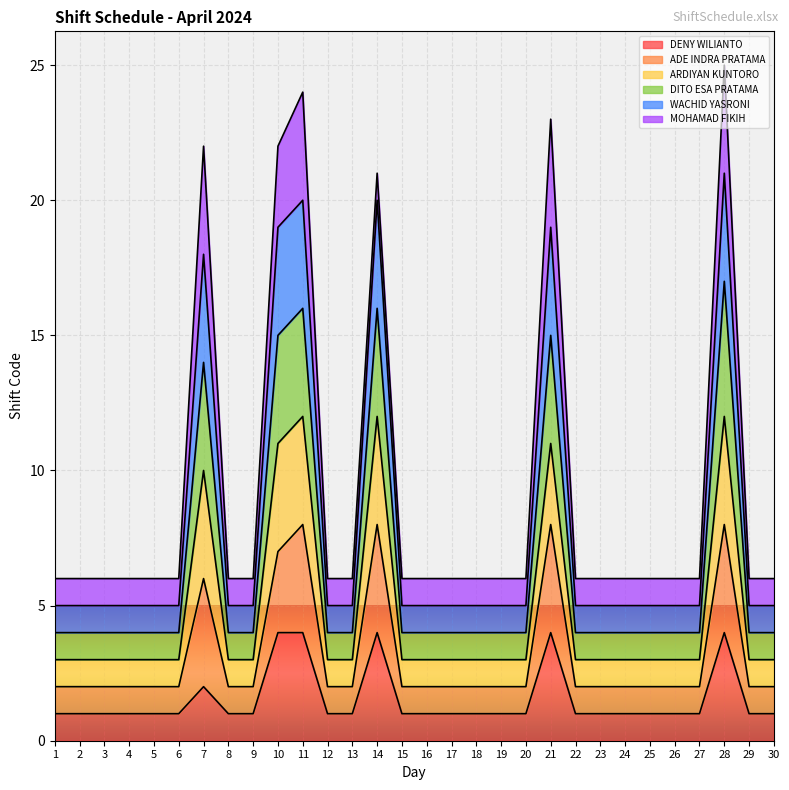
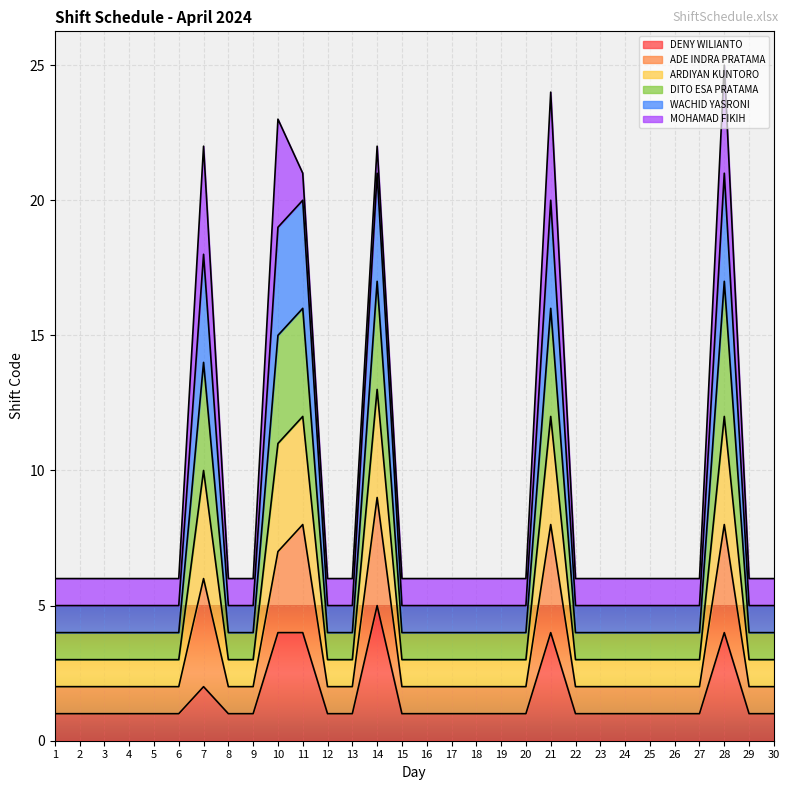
  {
    "DENY WILIANTO": {
      "1": 1,
      "2": 1,
      "3": 1,
      "4": 1,
      "5": 1,
      "6": 1,
      "7": 2,
      "8": 1,
      "9": 1,
      "10": 4,
      "11": 4,
      "12": 1,
      "13": 1,
-     "14": 4,
+     "14": 5,
      "15": 1,
      "16": 1,
      "17": 1,
      "18": 1,
      "19": 1,
      "20": 1,
      "21": 4,
      "22": 1,
      "23": 1,
      "24": 1,
      "25": 1,
      "26": 1,
      "27": 1,
      "28": 4,
      "29": 1,
      "30": 1
    },
    "ADE INDRA PRATAMA": {
      "1": 1,
      "2": 1,
      "3": 1,
      "4": 1,
      "5": 1,
      "6": 1,
      "7": 4,
      "8": 1,
      "9": 1,
      "10": 3,
      "11": 4,
      "12": 1,
      "13": 1,
      "14": 4,
      "15": 1,
      "16": 1,
      "17": 1,
      "18": 1,
      "19": 1,
      "20": 1,
      "21": 4,
      "22": 1,
      "23": 1,
      "24": 1,
      "25": 1,
      "26": 1,
      "27": 1,
      "28": 4,
      "29": 1,
      "30": 1
    },
    "ARDIYAN KUNTORO": {
      "1": 1,
      "2": 1,
      "3": 1,
      "4": 1,
      "5": 1,
      "6": 1,
      "7": 4,
      "8": 1,
      "9": 1,
      "10": 4,
      "11": 4,
      "12": 1,
      "13": 1,
      "14": 4,
      "15": 1,
      "16": 1,
      "17": 1,
      "18": 1,
      "19": 1,
      "20": 1,
-     "21": 3,
+     "21": 4,
      "22": 1,
      "23": 1,
      "24": 1,
      "25": 1,
      "26": 1,
      "27": 1,
      "28": 4,
      "29": 1,
      "30": 1
    },
    "DITO ESA PRATAMA": {
      "1": 1,
      "2": 1,
      "3": 1,
      "4": 1,
      "5": 1,
      "6": 1,
      "7": 4,
      "8": 1,
      "9": 1,
      "10": 4,
      "11": 4,
      "12": 1,
      "13": 1,
      "14": 4,
      "15": 1,
      "16": 1,
      "17": 1,
      "18": 1,
      "19": 1,
      "20": 1,
      "21": 4,
      "22": 1,
      "23": 1,
      "24": 1,
      "25": 1,
      "26": 1,
      "27": 1,
      "28": 5,
      "29": 1,
      "30": 1
    },
    "WACHID YASRONI": {
      "1": 1,
      "2": 1,
      "3": 1,
      "4": 1,
      "5": 1,
      "6": 1,
      "7": 4,
      "8": 1,
      "9": 1,
      "10": 4,
      "11": 4,
      "12": 1,
      "13": 1,
      "14": 4,
      "15": 1,
      "16": 1,
      "17": 1,
      "18": 1,
      "19": 1,
      "20": 1,
      "21": 4,
      "22": 1,
      "23": 1,
      "24": 1,
      "25": 1,
      "26": 1,
      "27": 1,
      "28": 4,
      "29": 1,
      "30": 1
    },
    "MOHAMAD FIKIH": {
      "1": 1,
      "2": 1,
      "3": 1,
      "4": 1,
      "5": 1,
      "6": 1,
      "7": 4,
      "8": 1,
      "9": 1,
-     "10": 3,
-     "11": 4,
+     "10": 4,
+     "11": 1,
      "12": 1,
      "13": 1,
      "14": 1,
      "15": 1,
      "16": 1,
      "17": 1,
      "18": 1,
      "19": 1,
      "20": 1,
      "21": 4,
      "22": 1,
      "23": 1,
      "24": 1,
      "25": 1,
      "26": 1,
      "27": 1,
      "29": 1,
      "30": 1
    }
  }
